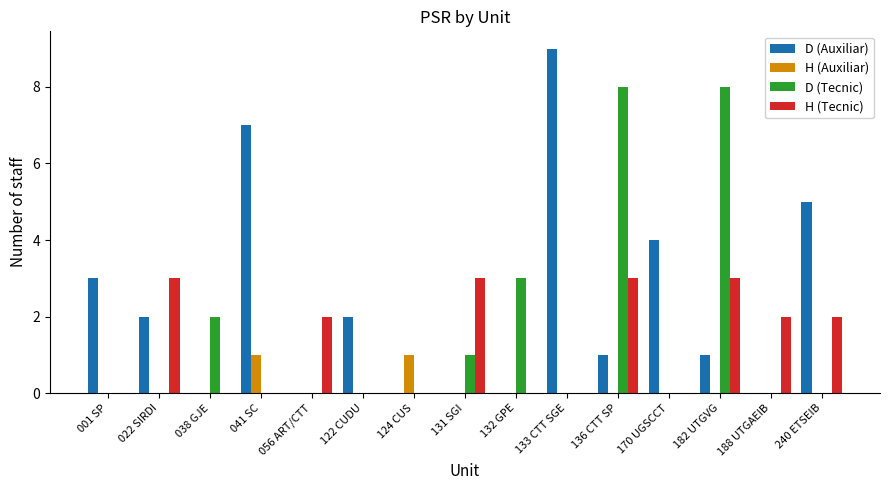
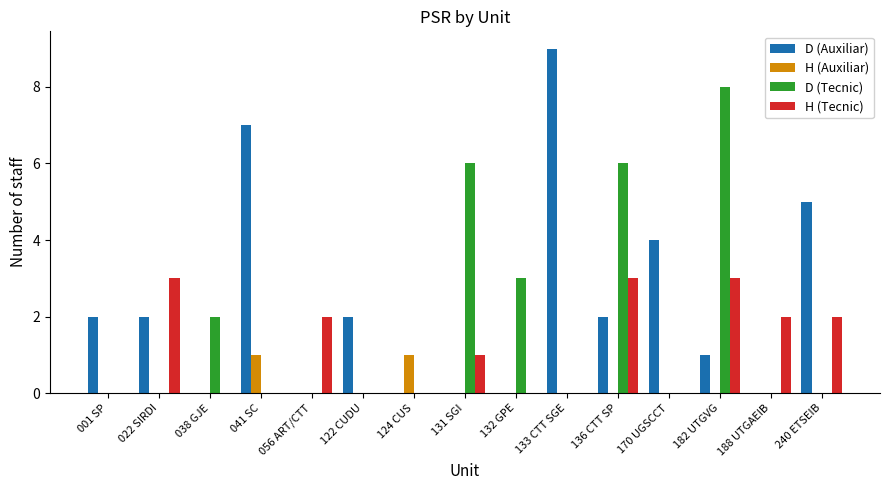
  {
    "D (Auxiliar)": {
-     "001 SP": 3,
+     "001 SP": 2,
      "022 SIRDI": 2,
      "038 GJE": 0,
      "041 SC": 7,
      "056 ART/CTT": 0,
      "122 CUDU": 2,
      "124 CUS": 0,
      "131 SGI": 0,
      "132 GPE": 0,
      "133 CTT SGE": 9,
-     "136 CTT SP": 1,
+     "136 CTT SP": 2,
      "170 UGSCCT": 4,
      "182 UTGVG": 1,
      "188 UTGAEIB": 0,
      "240 ETSEIB": 5
    },
    "H (Auxiliar)": {
      "001 SP": 0,
      "022 SIRDI": 0,
      "038 GJE": 0,
      "041 SC": 1,
      "056 ART/CTT": 0,
      "122 CUDU": 0,
      "124 CUS": 1,
      "131 SGI": 0,
      "132 GPE": 0,
      "133 CTT SGE": 0,
      "136 CTT SP": 0,
      "170 UGSCCT": 0,
      "182 UTGVG": 0,
      "188 UTGAEIB": 0,
      "240 ETSEIB": 0
    },
    "D (Tecnic)": {
      "001 SP": 0,
      "022 SIRDI": 0,
      "038 GJE": 2,
      "041 SC": 0,
      "056 ART/CTT": 0,
      "122 CUDU": 0,
      "124 CUS": 0,
-     "131 SGI": 1,
+     "131 SGI": 6,
      "132 GPE": 3,
      "133 CTT SGE": 0,
-     "136 CTT SP": 8,
+     "136 CTT SP": 6,
      "170 UGSCCT": 0,
      "182 UTGVG": 8,
      "188 UTGAEIB": 0,
      "240 ETSEIB": 0
    },
    "H (Tecnic)": {
      "001 SP": 0,
      "022 SIRDI": 3,
      "038 GJE": 0,
      "041 SC": 0,
      "056 ART/CTT": 2,
      "122 CUDU": 0,
      "124 CUS": 0,
-     "131 SGI": 3,
+     "131 SGI": 1,
      "132 GPE": 0,
      "133 CTT SGE": 0,
      "136 CTT SP": 3,
      "170 UGSCCT": 0,
      "182 UTGVG": 3,
      "188 UTGAEIB": 2,
      "240 ETSEIB": 2
    }
  }
